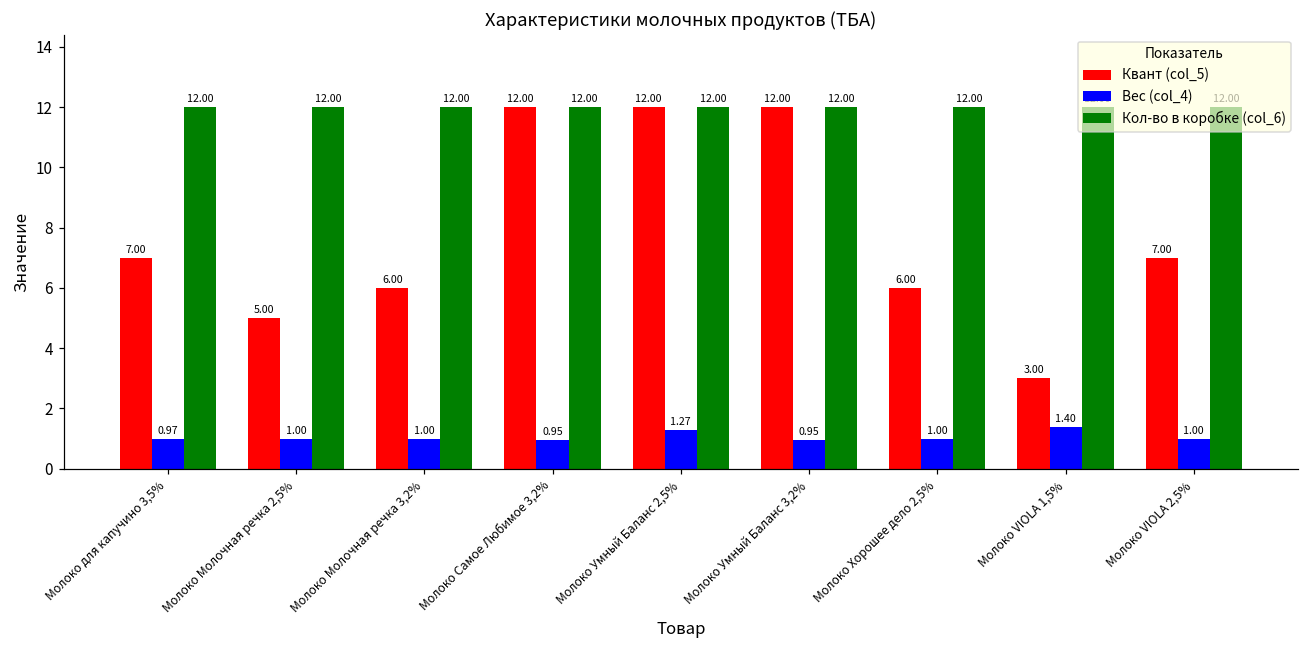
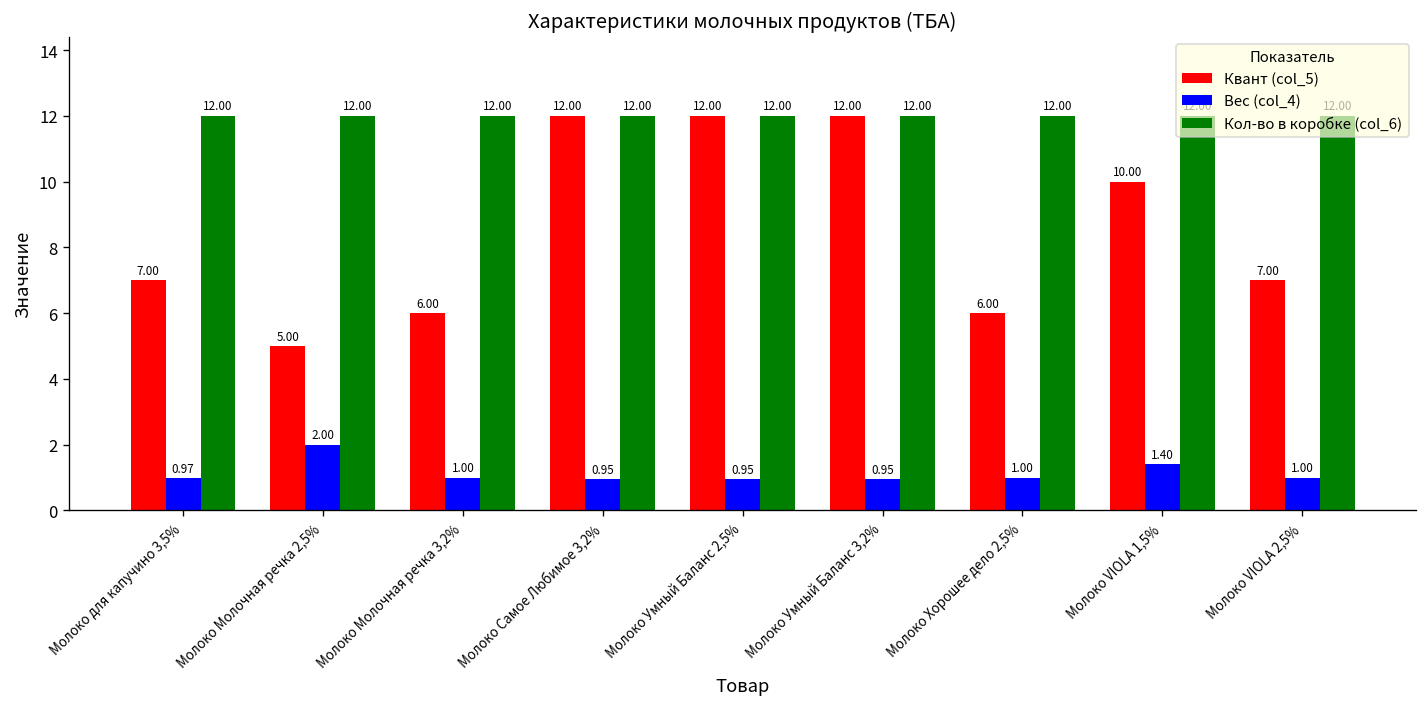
  {
    "Квант (col_5)": {
      "Молоко для капучино 3,5%": 7.00,
      "Молоко Молочная речка 2,5%": 5.00,
      "Молоко Молочная речка 3,2%": 6.00,
      "Молоко Самое Любимое 3,2%": 12.00,
      "Молоко Умный Баланс 2,5%": 12.00,
      "Молоко Умный Баланс 3,2%": 12.00,
      "Молоко Хорошее дело 2,5%": 6.00,
-     "Молоко VIOLA 1,5%": 3.00,
+     "Молоко VIOLA 1,5%": 10.00,
      "Молоко VIOLA 2,5%": 7.00
    },
    "Вес (col_4)": {
      "Молоко для капучино 3,5%": 0.97,
-     "Молоко Молочная речка 2,5%": 1.00,
+     "Молоко Молочная речка 2,5%": 2.00,
      "Молоко Молочная речка 3,2%": 1.00,
      "Молоко Самое Любимое 3,2%": 0.95,
-     "Молоко Умный Баланс 2,5%": 1.27,
+     "Молоко Умный Баланс 2,5%": 0.95,
      "Молоко Умный Баланс 3,2%": 0.95,
      "Молоко Хорошее дело 2,5%": 1.00,
      "Молоко VIOLA 1,5%": 1.40,
      "Молоко VIOLA 2,5%": 1.00
    },
    "Кол-во в коробке (col_6)": {
      "Молоко для капучино 3,5%": 12.00,
      "Молоко Молочная речка 2,5%": 12.00,
      "Молоко Молочная речка 3,2%": 12.00,
      "Молоко Самое Любимое 3,2%": 12.00,
      "Молоко Умный Баланс 2,5%": 12.00,
      "Молоко Умный Баланс 3,2%": 12.00,
      "Молоко Хорошее дело 2,5%": 12.00
    }
  }
